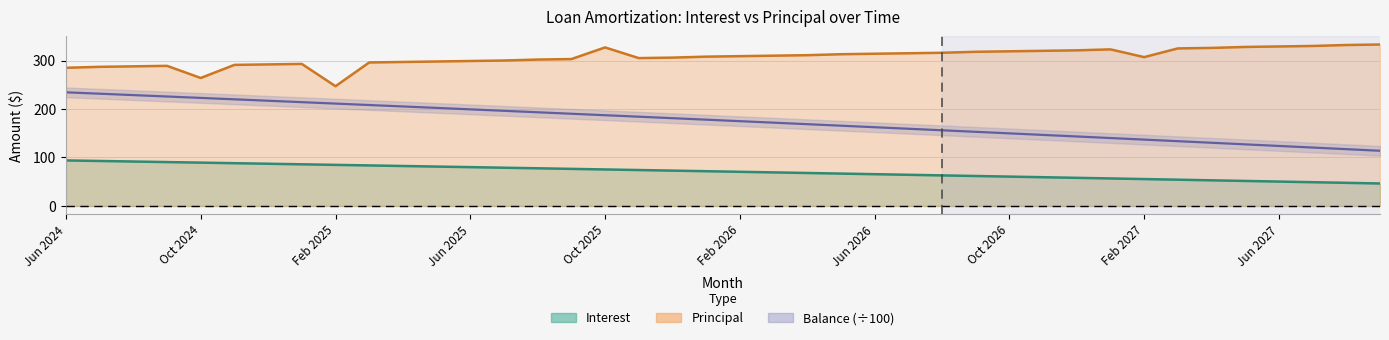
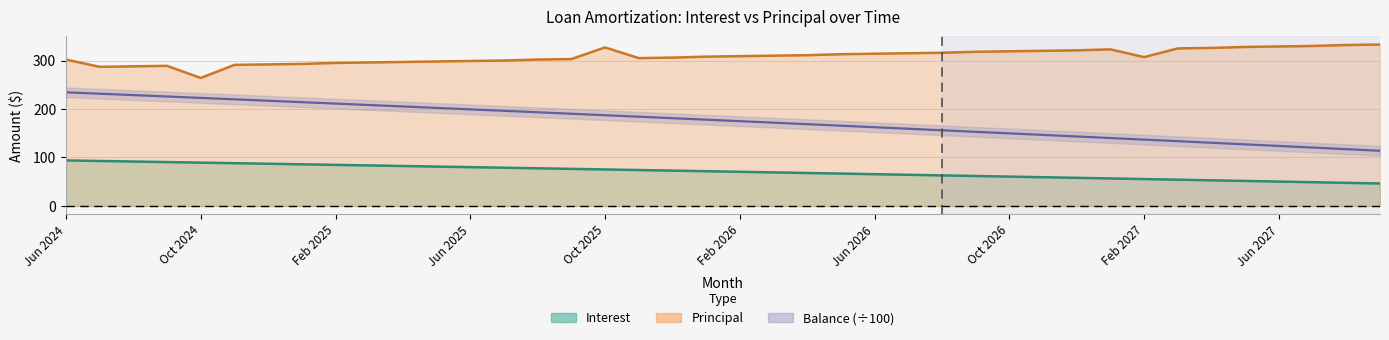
  {
    "Principal": {
-     "Jun 2024": 290,
+     "Jun 2024": 300,
      "Oct 2024": 260,
-     "Feb 2025": 250,
+     "Feb 2025": 300,
      "Jun 2025": 300,
      "Oct 2025": 330,
      "Feb 2026": 310,
      "Jun 2026": 310,
      "Oct 2026": 320,
      "Feb 2027": 310,
      "Jun 2027": 330
    }
  }
